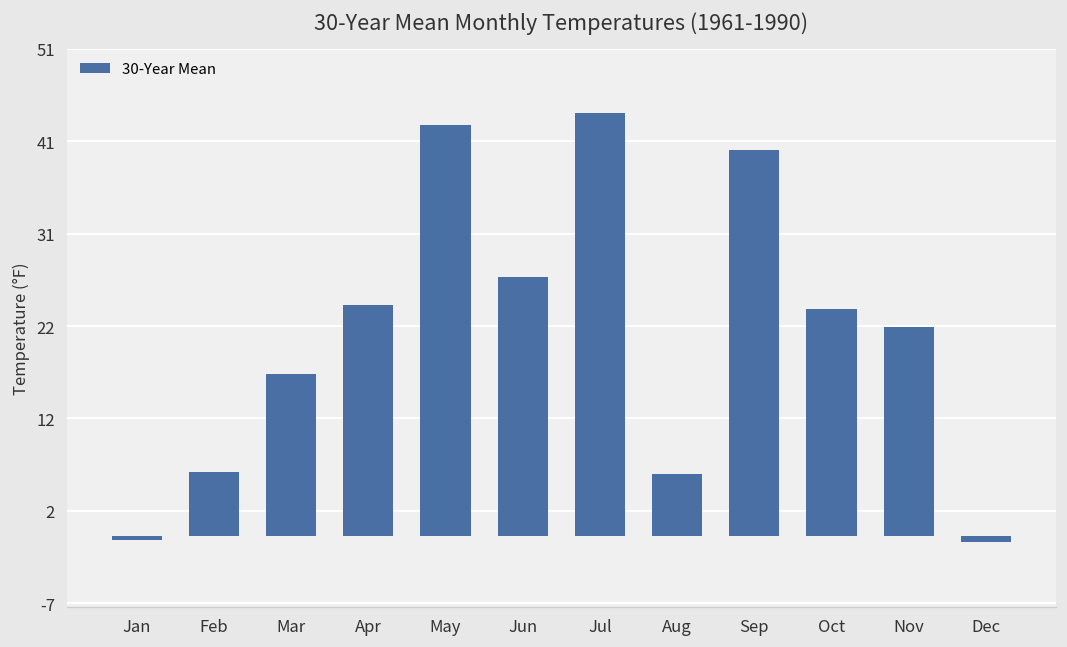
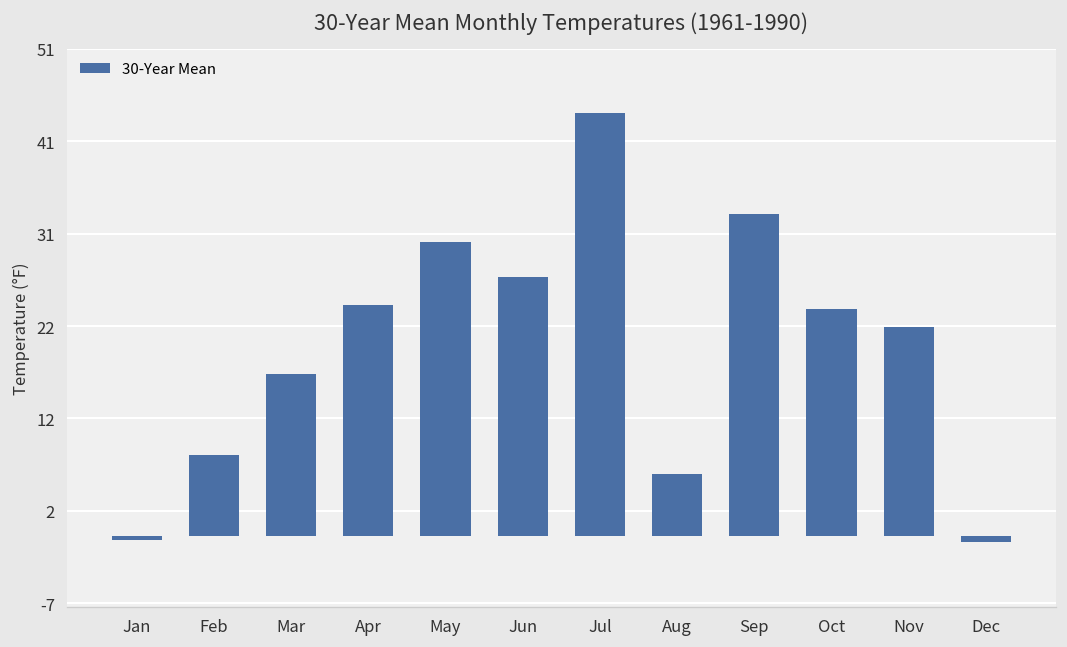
  {
    "Jan": 0,
-   "Feb": 7,
+   "Feb": 9,
    "Mar": 17,
    "Apr": 24,
-   "May": 43,
+   "May": 31,
    "Jun": 27,
    "Jul": 44,
    "Aug": 7,
-   "Sep": 40,
+   "Sep": 34,
    "Oct": 24,
    "Nov": 22,
    "Dec": -1
  }
